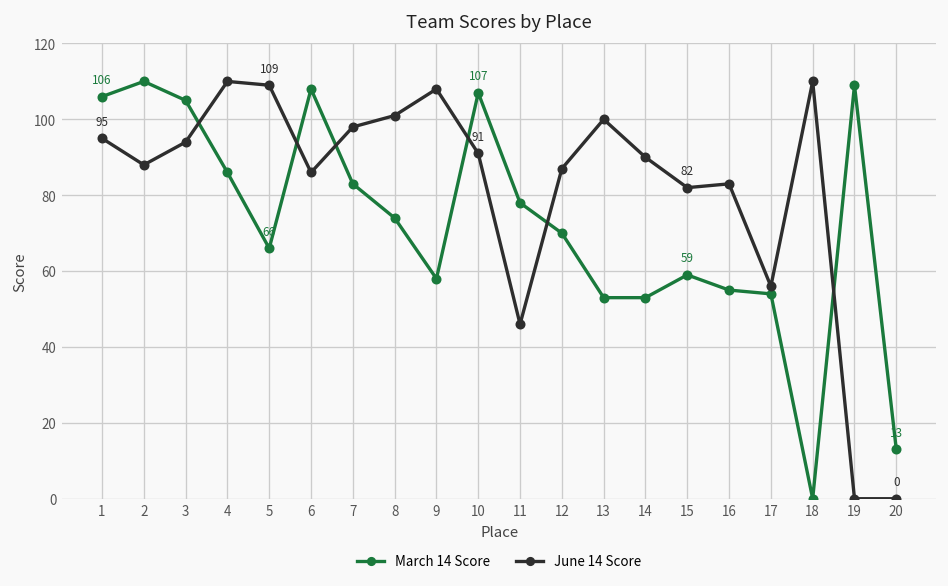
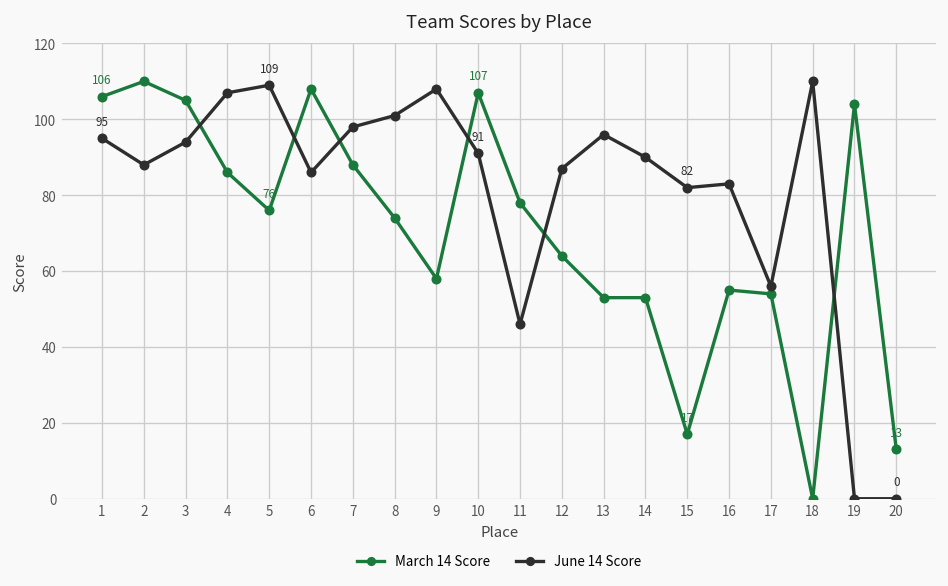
  {
    "March 14 Score": {
      "1": 106,
-     "5": 66,
-     "7": 83,
+     "5": 76,
+     "7": 88,
      "10": 107,
-     "12": 70,
-     "15": 59,
-     "19": 109,
+     "12": 64,
+     "15": 17,
+     "19": 104,
      "20": 13
    },
    "June 14 Score": {
      "2": 88,
      "3": 94,
-     "4": 110,
+     "4": 107,
      "6": 86,
      "7": 98,
      "8": 101,
      "9": 108,
      "11": 46,
      "12": 87,
-     "13": 100,
+     "13": 96,
      "14": 90,
      "16": 83,
      "17": 56,
      "18": 110
    }
  }
